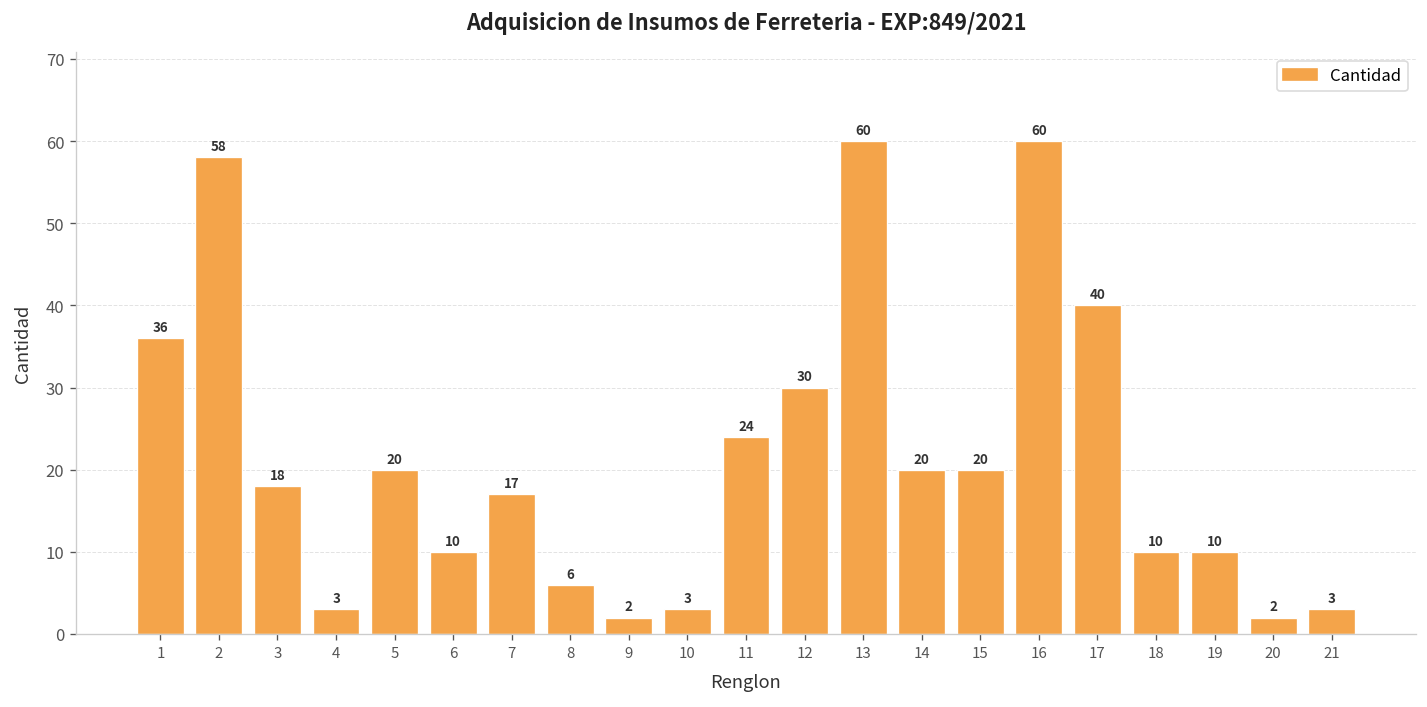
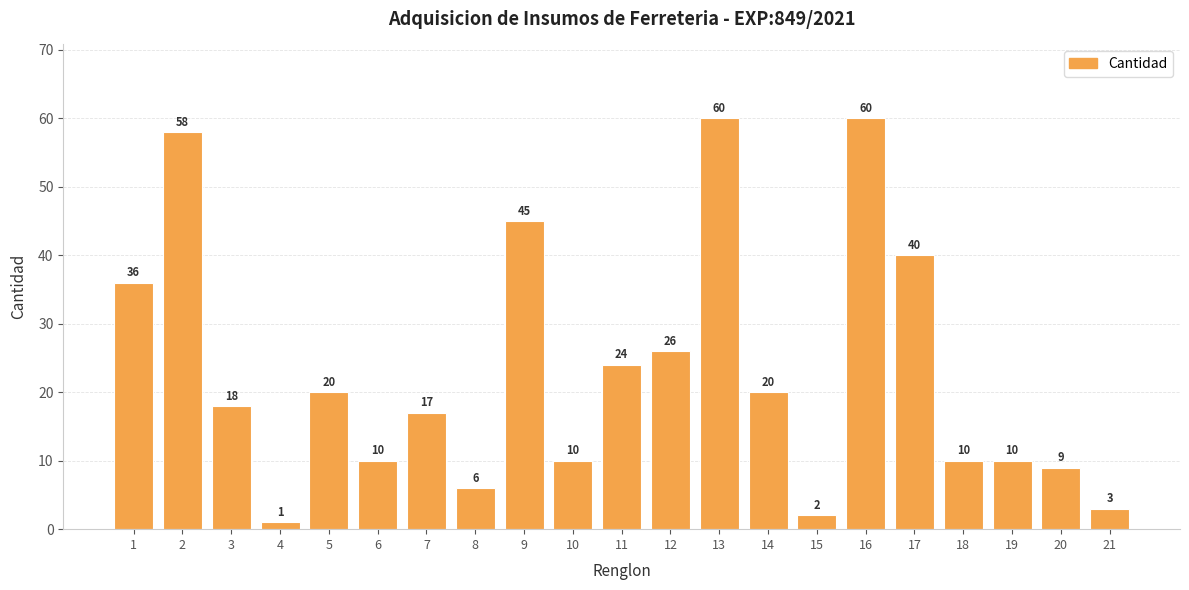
  {
    "1": 36,
    "2": 58,
    "3": 18,
-   "4": 3,
+   "4": 1,
    "5": 20,
    "6": 10,
    "7": 17,
    "8": 6,
-   "9": 2,
-   "10": 3,
+   "9": 45,
+   "10": 10,
    "11": 24,
-   "12": 30,
+   "12": 26,
    "13": 60,
    "14": 20,
-   "15": 20,
+   "15": 2,
    "16": 60,
    "17": 40,
    "18": 10,
    "19": 10,
-   "20": 2,
+   "20": 9,
    "21": 3
  }
